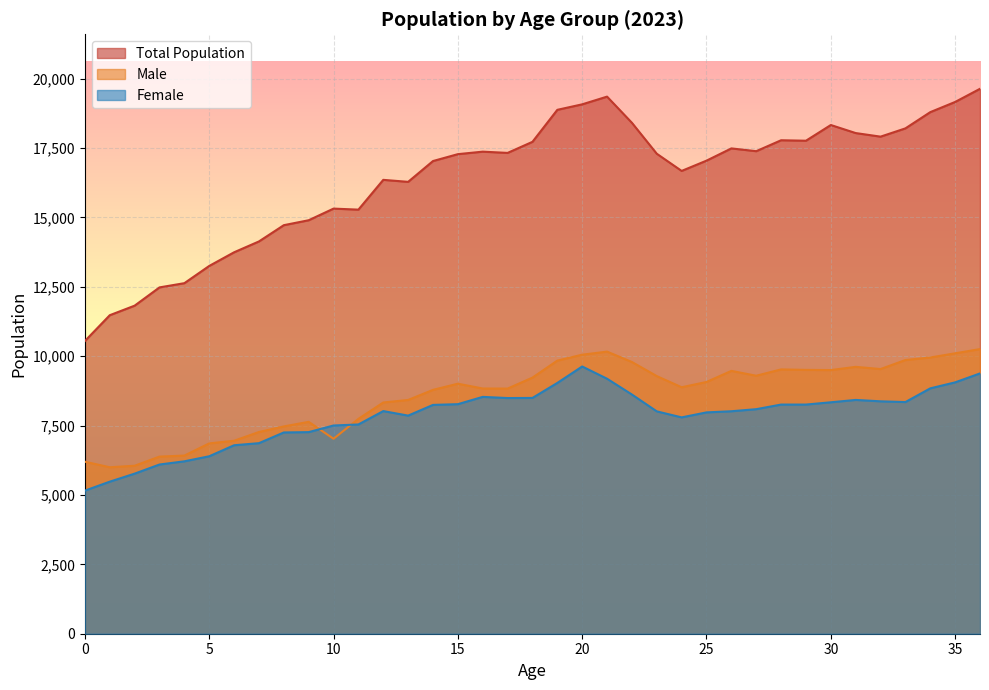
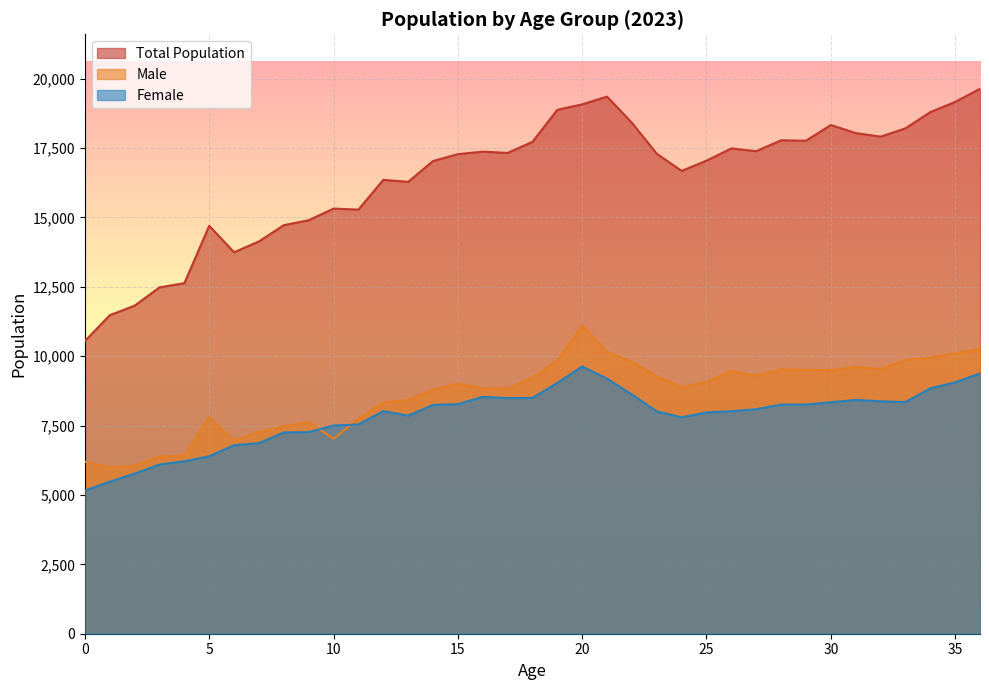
  {
    "Total Population": {
      "0": "10,500",
-     "5": "13,300",
+     "5": "14,700",
      "10": "15,300",
      "15": "17,300",
      "20": "19,100",
      "25": "17,000",
      "30": "18,300",
      "35": "19,200"
    },
    "Male": {
      "0": "6,200",
-     "5": "6,900",
+     "5": "7,800",
      "10": "7,000",
      "15": "9,000",
-     "20": "10,100",
+     "20": "11,100",
      "25": "9,100",
      "30": "9,500",
      "35": "10,100"
    },
    "Female": {
      "0": "5,200",
      "5": "6,400",
      "10": "7,500",
      "15": "8,300",
      "20": "9,600",
      "25": "8,000",
      "30": "8,300",
      "35": "9,100"
    }
  }
